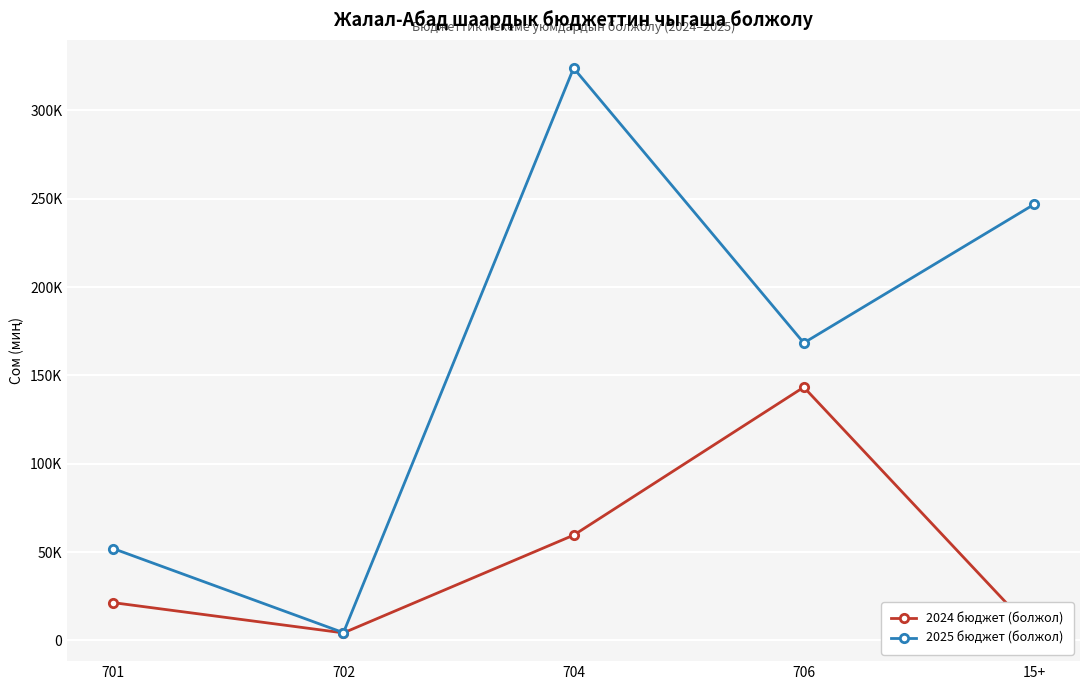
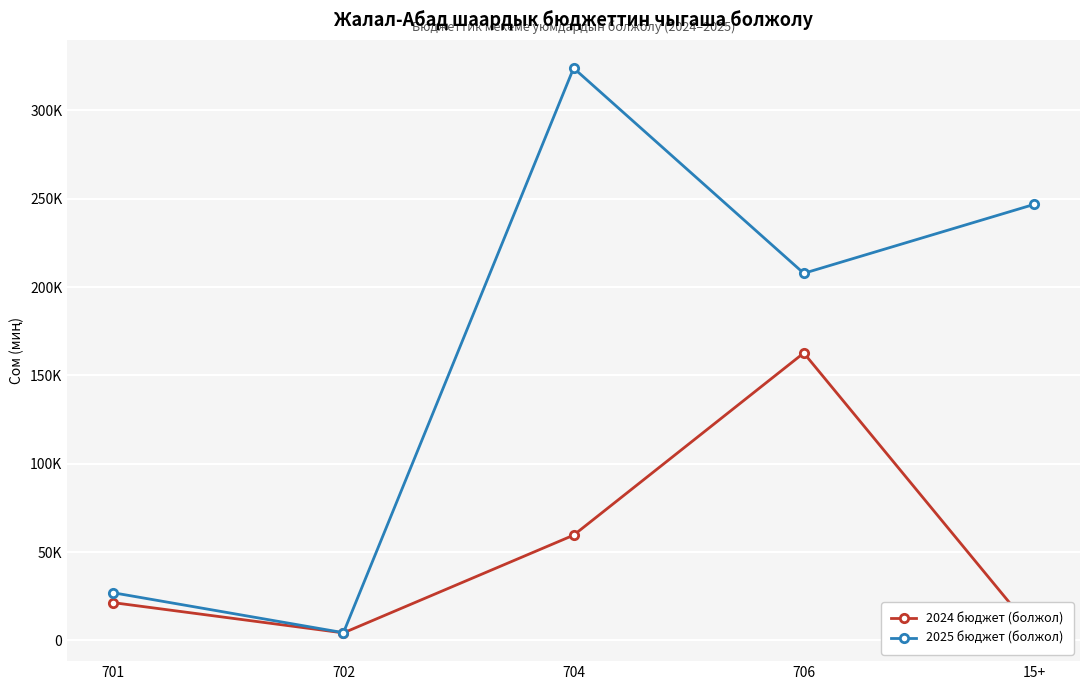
  {
    "2024 бюджет (болжол)": {
      "701": 21000,
      "704": 60000,
-     "706": 143000
+     "706": 163000
    },
    "2025 бюджет (болжол)": {
-     "701": 52000,
+     "701": 27000,
      "704": 324000,
-     "706": 168000,
+     "706": 208000,
      "15+": 247000
    }
  }
